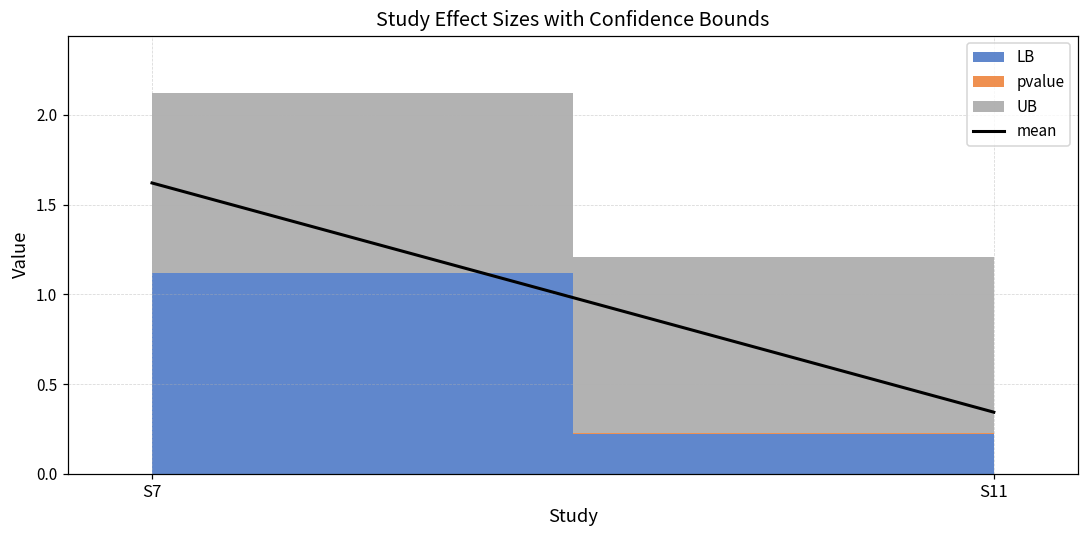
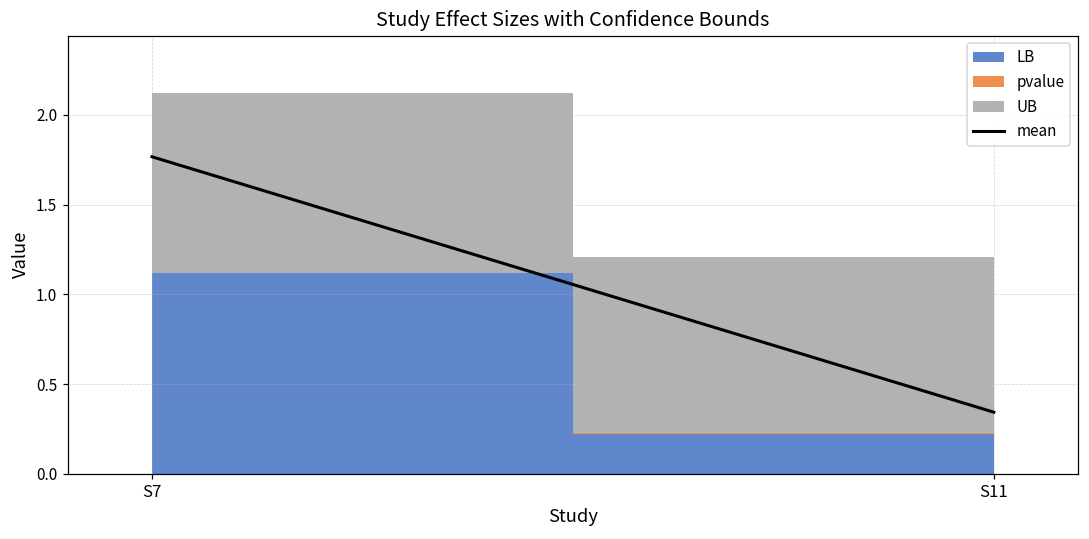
  {
    "mean": {
-     "S7": 1.62,
+     "S7": 1.77,
      "S11": 0.34
    }
  }
